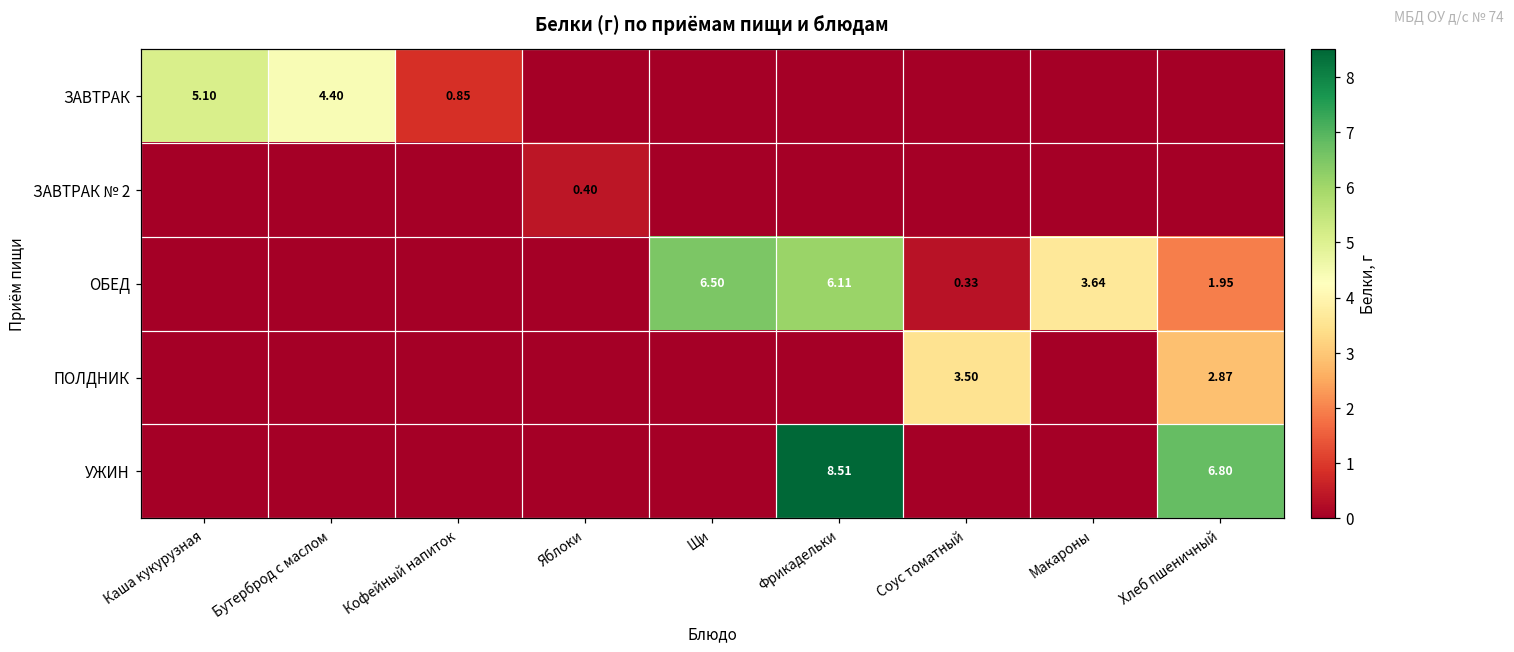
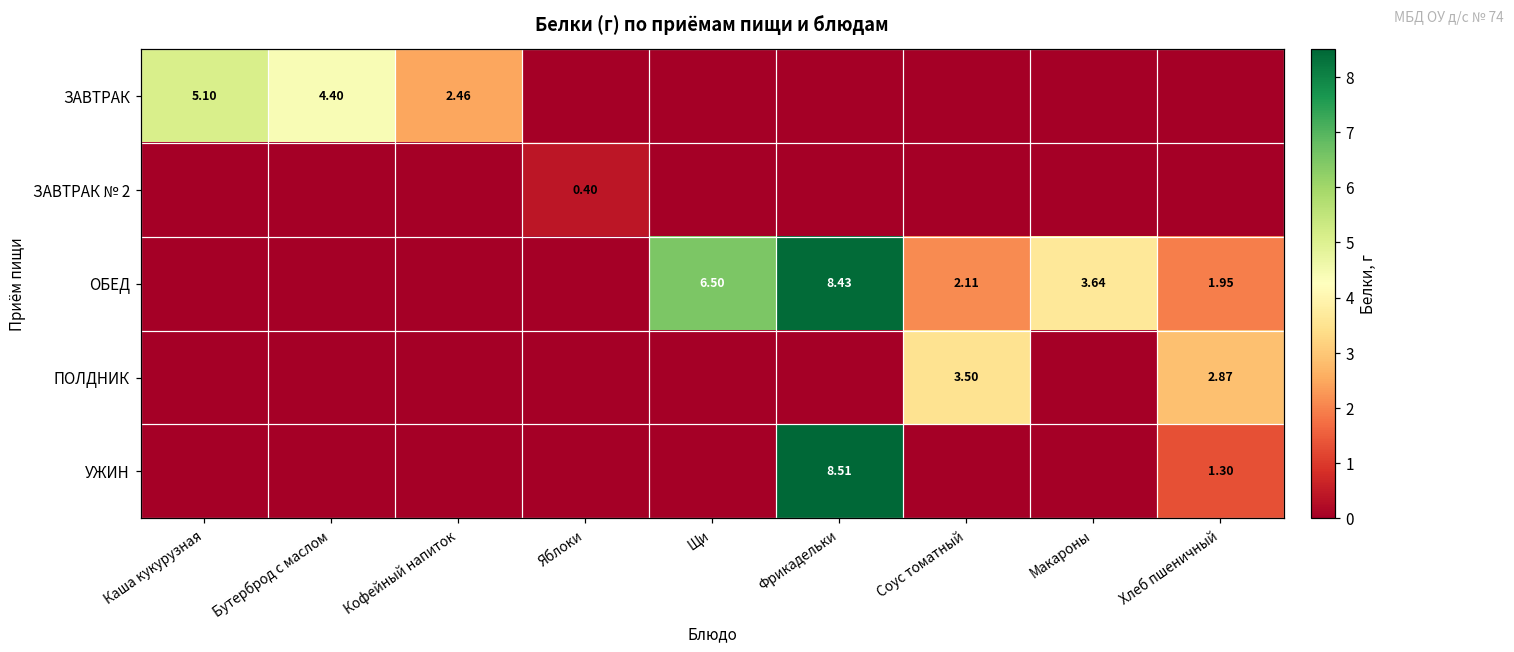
  {
    "ЗАВТРАК": {
      "Каша кукурузная": 5.10,
      "Бутерброд с маслом": 4.40,
-     "Кофейный напиток": 0.85
+     "Кофейный напиток": 2.46
    },
    "ЗАВТРАК № 2": {
      "Яблоки": 0.40
    },
    "ОБЕД": {
      "Щи": 6.50,
-     "Фрикадельки": 6.11,
-     "Соус томатный": 0.33,
+     "Фрикадельки": 8.43,
+     "Соус томатный": 2.11,
      "Макароны": 3.64,
      "Хлеб пшеничный": 1.95
    },
    "ПОЛДНИК": {
      "Соус томатный": 3.50,
      "Хлеб пшеничный": 2.87
    },
    "УЖИН": {
      "Фрикадельки": 8.51,
-     "Хлеб пшеничный": 6.80
+     "Хлеб пшеничный": 1.30
    }
  }
